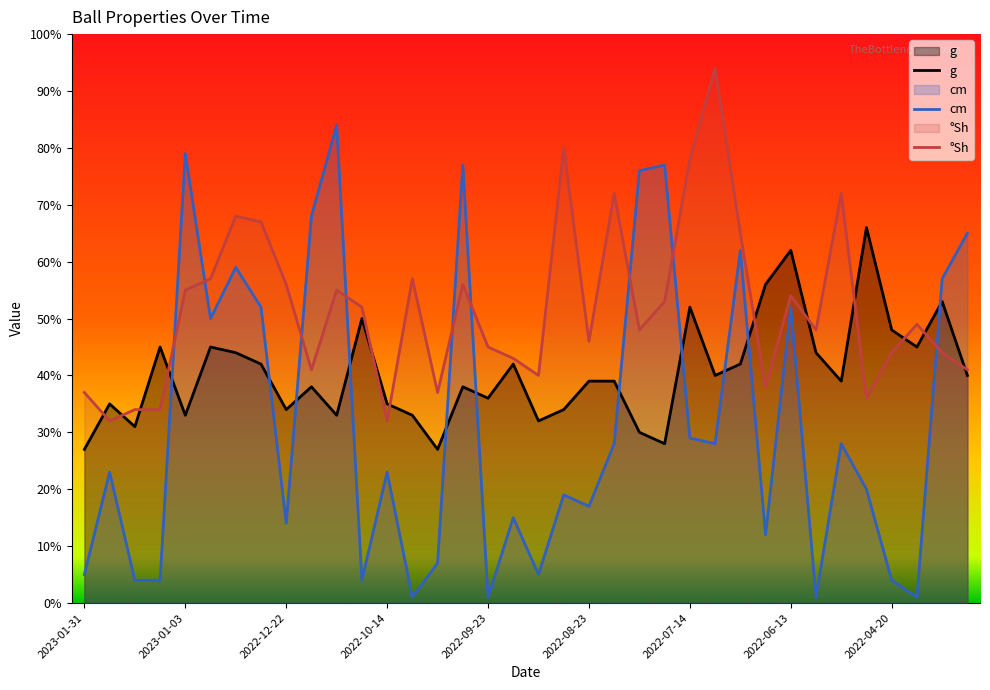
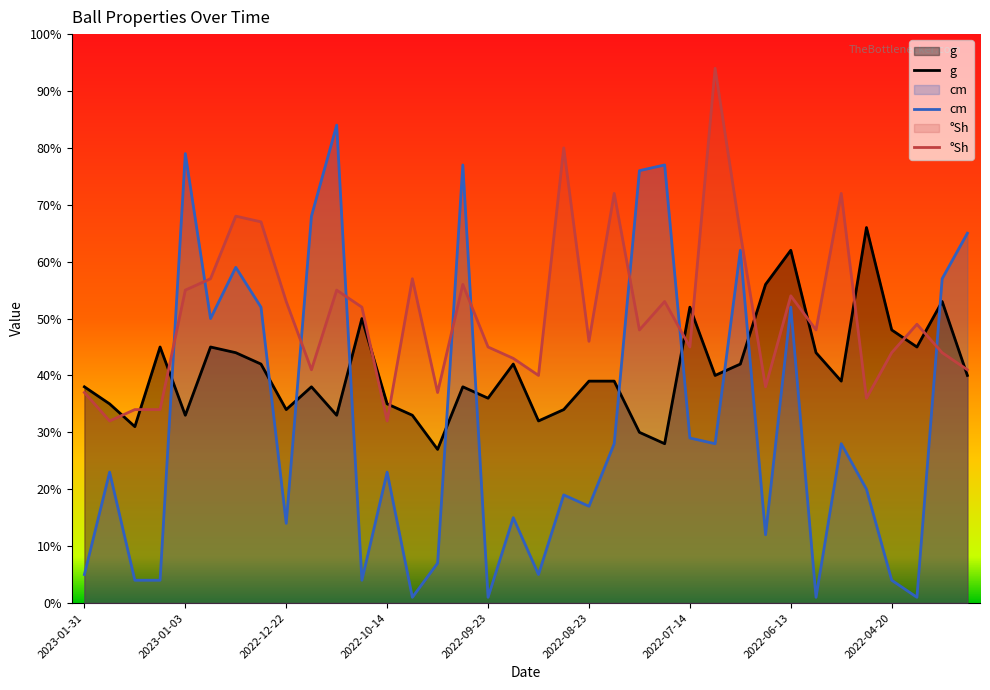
  {
    "g": {
-     "2023-01-31": "27%",
+     "2023-01-31": "38%",
      "2022-12-22": "34%",
      "2022-07-14": "52%"
    },
    "cm": {
      "2023-01-31": "5%",
      "2022-12-22": "14%",
      "2022-07-14": "29%"
    },
    "°Sh": {
      "2023-01-31": "37%",
-     "2022-12-22": "56%",
-     "2022-07-14": "78%"
+     "2022-12-22": "53%",
+     "2022-07-14": "45%"
    }
  }
